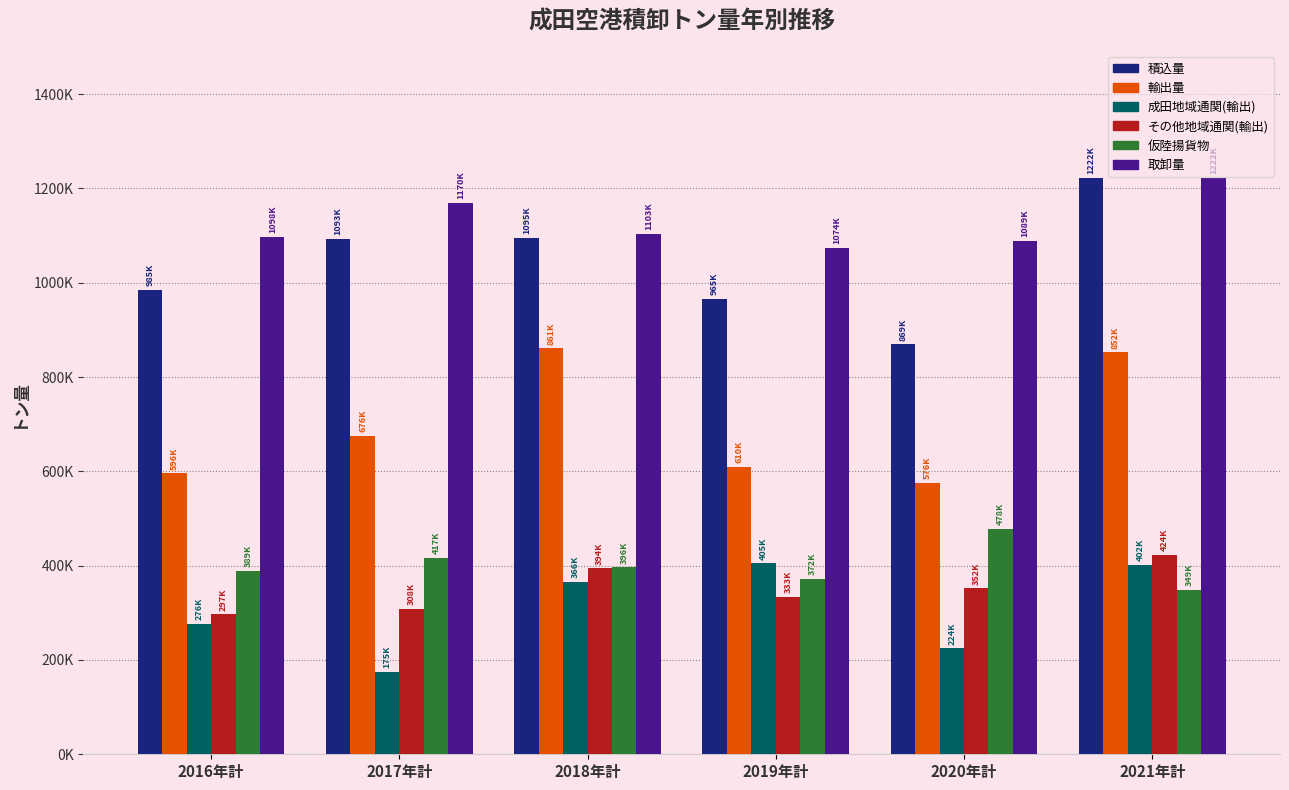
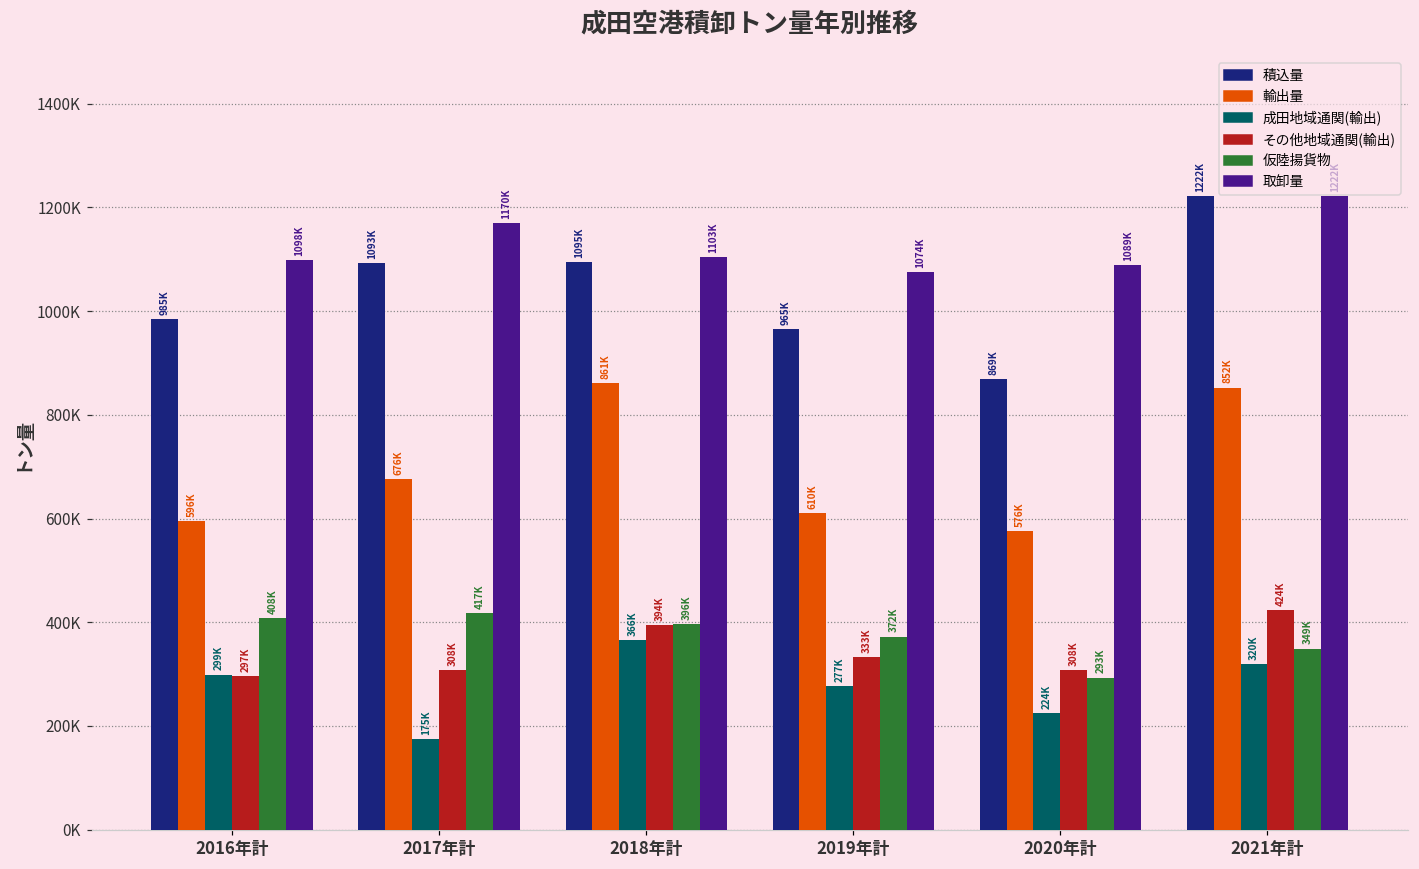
  {
    "輸出量": {
      "2016年計": "596K",
      "2017年計": "676K",
      "2018年計": "861K",
      "2019年計": "610K",
      "2020年計": "576K",
      "2021年計": "852K"
    },
    "成田地域通関(輸出)": {
-     "2016年計": "276K",
+     "2016年計": "299K",
      "2017年計": "175K",
      "2018年計": "366K",
-     "2019年計": "405K",
+     "2019年計": "277K",
      "2020年計": "224K",
-     "2021年計": "402K"
+     "2021年計": "320K"
    },
    "その他地域通関(輸出)": {
      "2016年計": "297K",
      "2017年計": "308K",
      "2018年計": "394K",
      "2019年計": "333K",
-     "2020年計": "352K",
+     "2020年計": "308K",
      "2021年計": "424K"
    },
    "仮陸揚貨物": {
-     "2016年計": "389K",
+     "2016年計": "408K",
      "2017年計": "417K",
      "2018年計": "396K",
      "2019年計": "372K",
-     "2020年計": "478K",
+     "2020年計": "293K",
      "2021年計": "349K"
    }
  }
